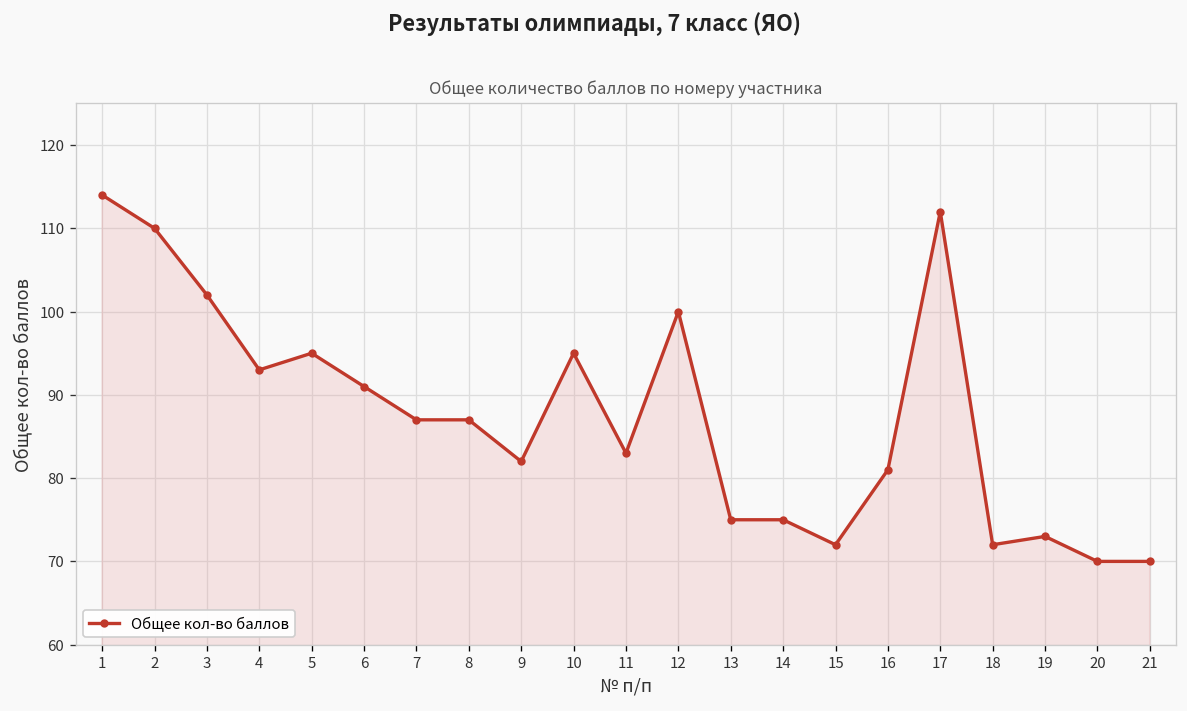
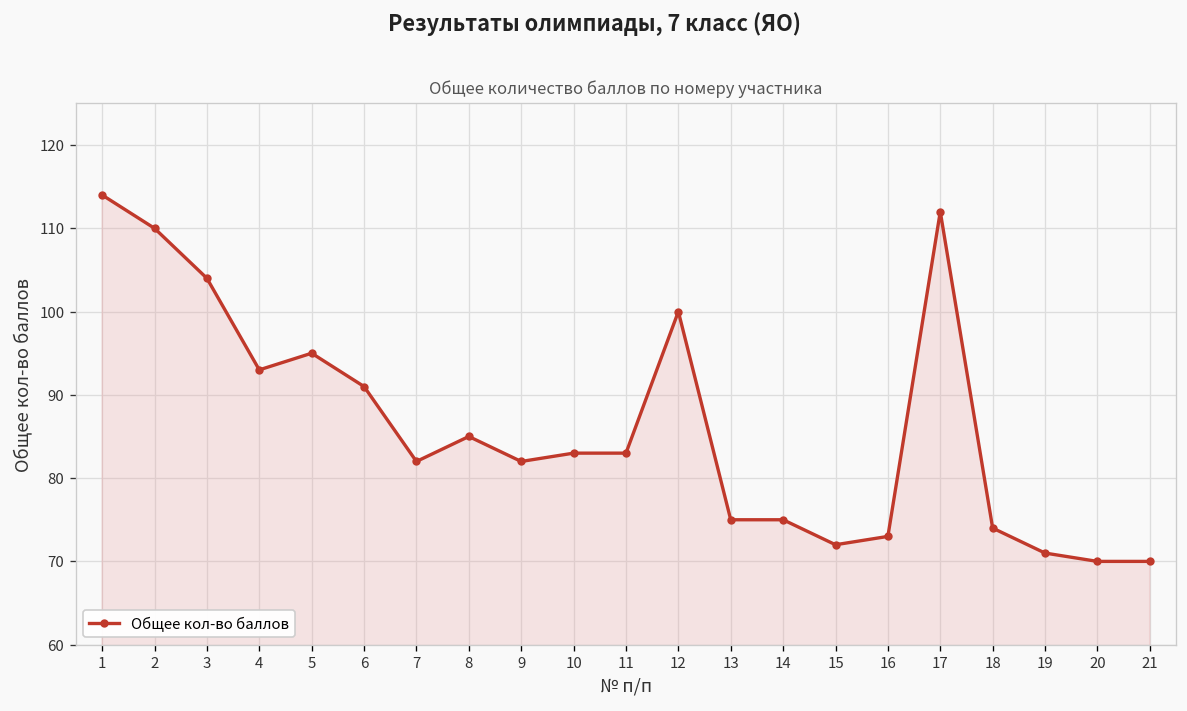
  {
    "1": 114,
    "2": 110,
-   "3": 102,
+   "3": 104,
    "4": 93,
    "5": 95,
    "6": 91,
-   "7": 87,
-   "8": 87,
+   "7": 82,
+   "8": 85,
    "9": 82,
-   "10": 95,
+   "10": 83,
    "11": 83,
    "12": 100,
    "13": 75,
    "14": 75,
    "15": 72,
-   "16": 81,
+   "16": 73,
    "17": 112,
-   "18": 72,
-   "19": 73,
+   "18": 74,
+   "19": 71,
    "20": 70,
    "21": 70
  }
